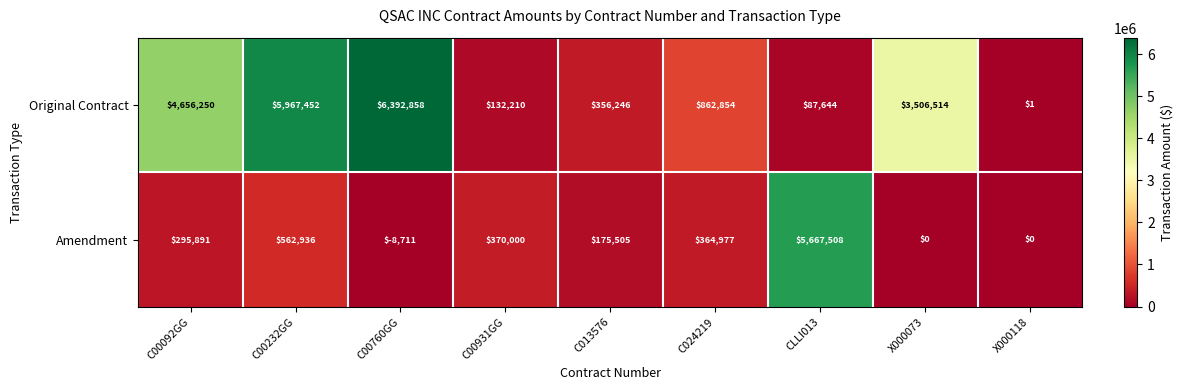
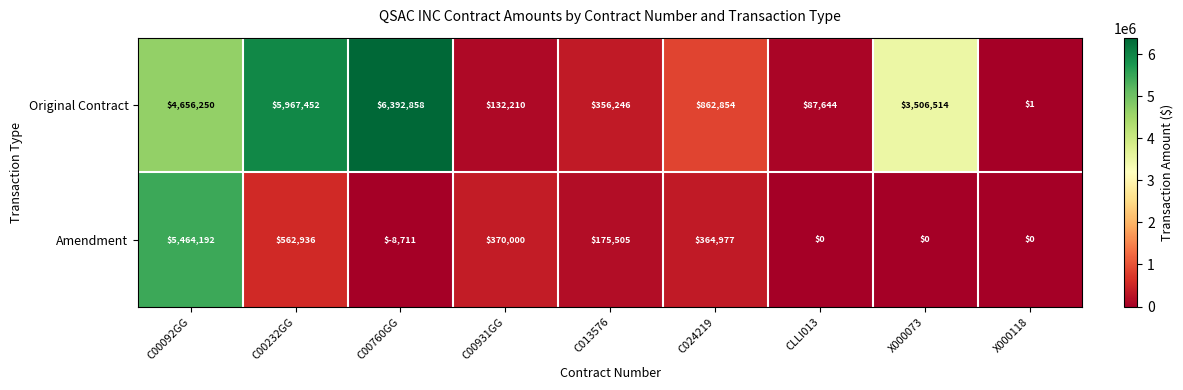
  {
    "Original Contract": {
      "C00092GG": "$4,656,250",
      "C00232GG": "$5,967,452",
      "C00760GG": "$6,392,858",
      "C00931GG": "$132,210",
      "C013576": "$356,246",
      "C024219": "$862,854",
      "CLLI013": "$87,644",
      "X000073": "$3,506,514",
      "X000118": "$1"
    },
    "Amendment": {
-     "C00092GG": "$295,891",
+     "C00092GG": "$5,464,192",
      "C00232GG": "$562,936",
      "C00760GG": "$-8,711",
      "C00931GG": "$370,000",
      "C013576": "$175,505",
      "C024219": "$364,977",
-     "CLLI013": "$5,667,508",
+     "CLLI013": "$0",
      "X000073": "$0",
      "X000118": "$0"
    }
  }
